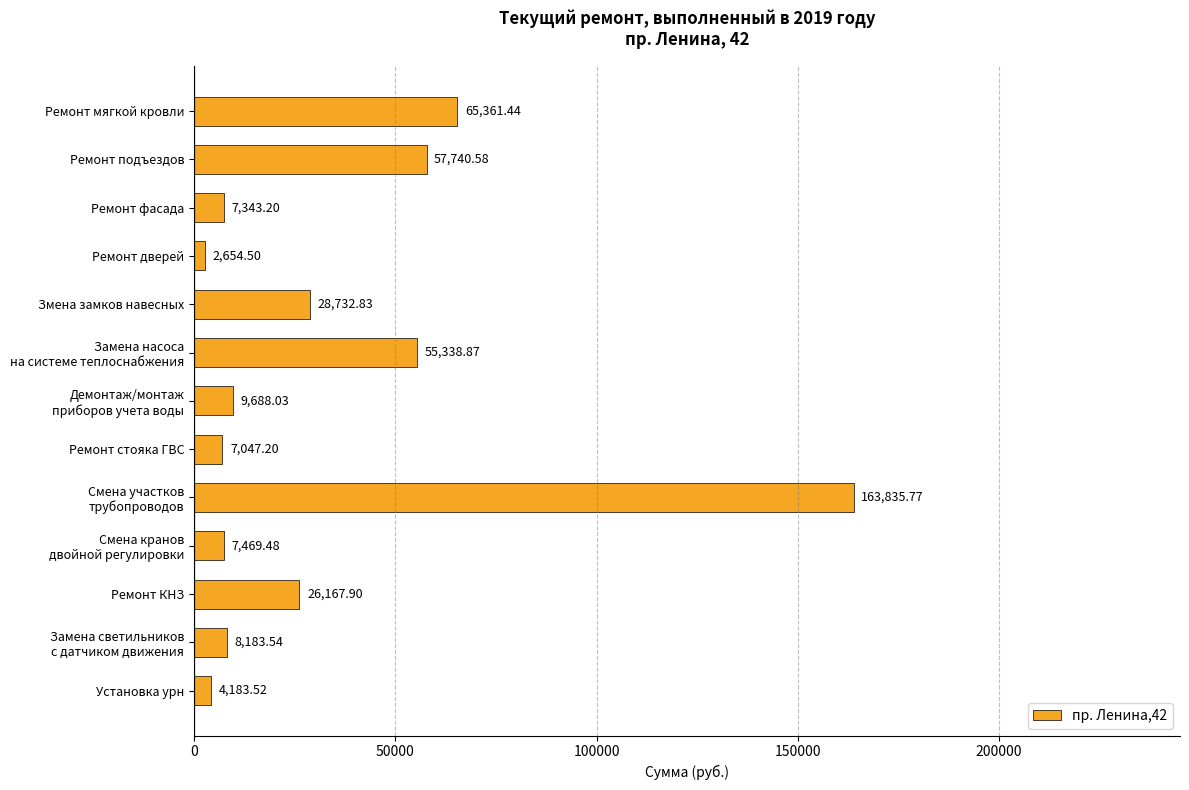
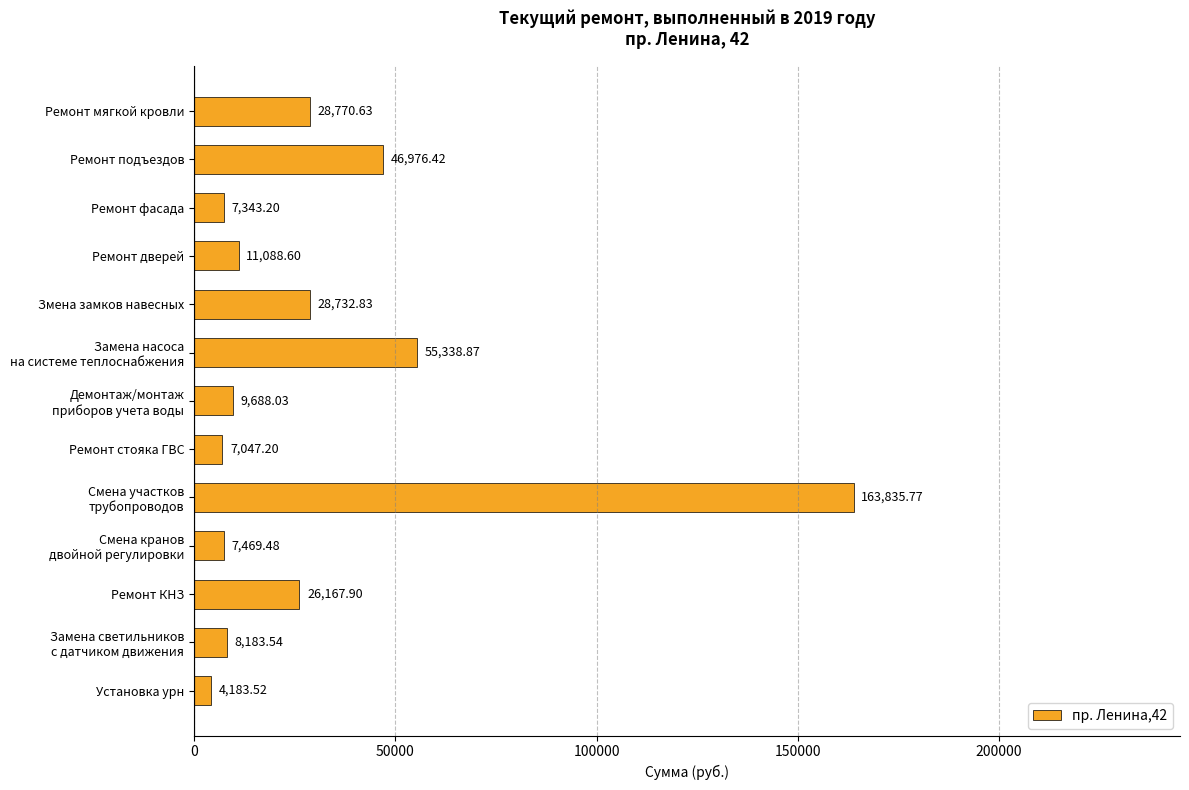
  {
-   "Ремонт мягкой кровли": "65,361.44",
-   "Ремонт подъездов": "57,740.58",
+   "Ремонт мягкой кровли": "28,770.63",
+   "Ремонт подъездов": "46,976.42",
    "Ремонт фасада": "7,343.20",
-   "Ремонт дверей": "2,654.50",
+   "Ремонт дверей": "11,088.60",
    "Змена замков навесных": "28,732.83",
    "Замена насоса на системе теплоснабжения": "55,338.87",
    "Демонтаж/монтаж приборов учета воды": "9,688.03",
    "Ремонт стояка ГВС": "7,047.20",
    "Смена участков трубопроводов": "163,835.77",
    "Смена кранов двойной регулировки": "7,469.48",
    "Ремонт КНЗ": "26,167.90",
    "Замена светильников с датчиком движения": "8,183.54",
    "Установка урн": "4,183.52"
  }
